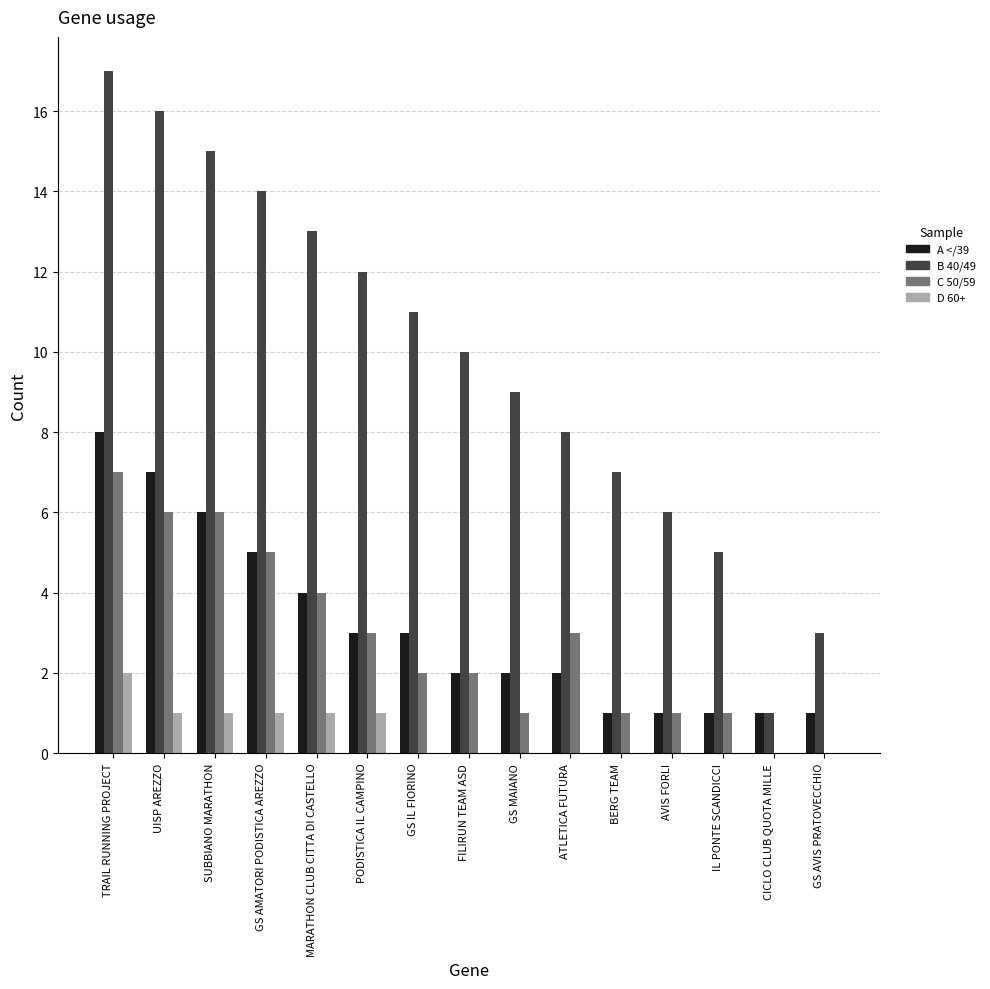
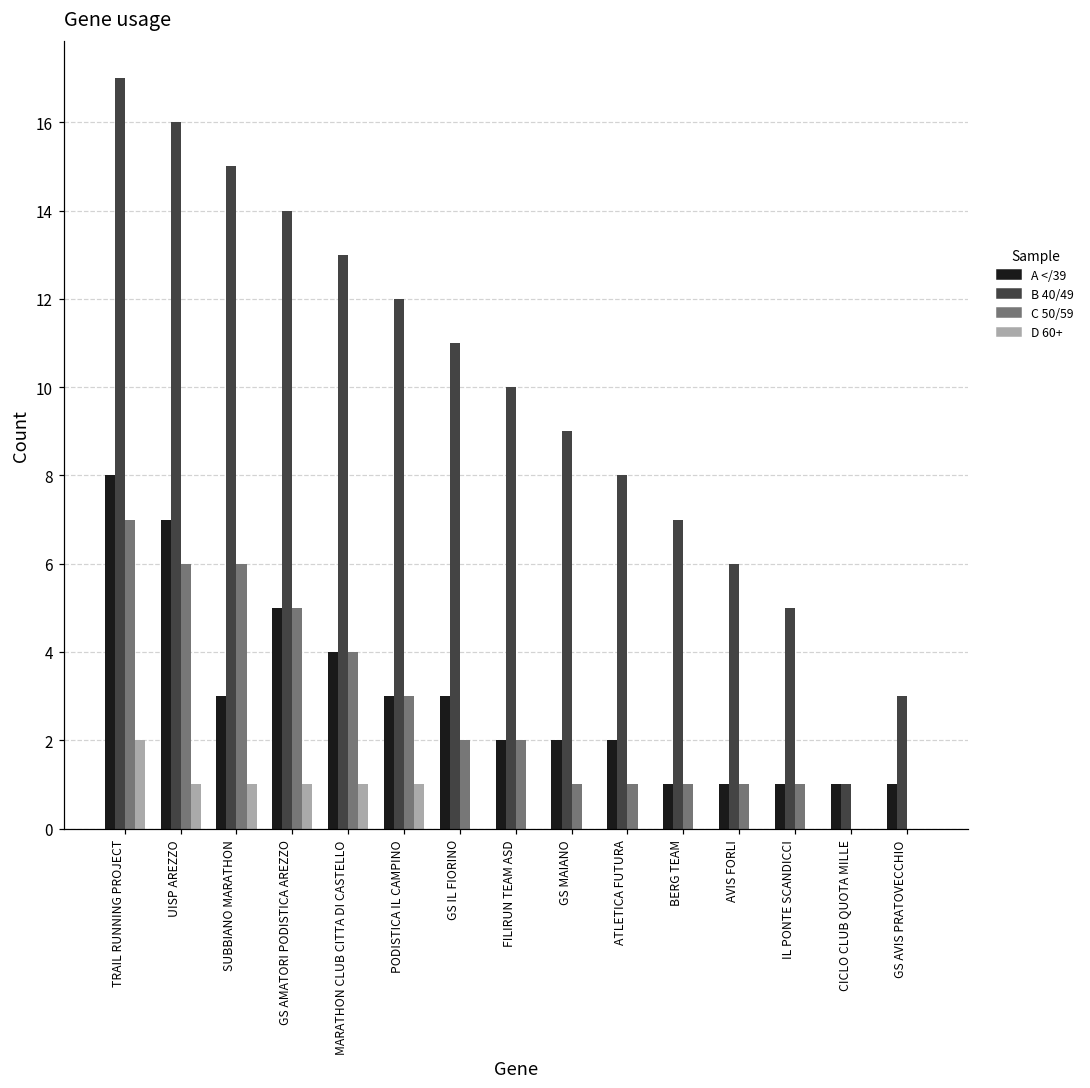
  {
    "A </39": {
      "TRAIL RUNNING PROJECT": 8,
      "UISP AREZZO": 7,
-     "SUBBIANO MARATHON": 6,
+     "SUBBIANO MARATHON": 3,
      "GS AMATORI PODISTICA AREZZO": 5,
      "MARATHON CLUB CITTA DI CASTELLO": 4,
      "PODISTICA IL CAMPINO": 3,
      "GS IL FIORINO": 3,
      "FILIRUN TEAM ASD": 2,
      "GS MAIANO": 2,
      "ATLETICA FUTURA": 2,
      "BERG TEAM": 1,
      "AVIS FORLI": 1,
      "IL PONTE SCANDICCI": 1,
      "CICLO CLUB QUOTA MILLE": 1,
      "GS AVIS PRATOVECCHIO": 1
    },
    "B 40/49": {
      "TRAIL RUNNING PROJECT": 17,
      "UISP AREZZO": 16,
      "SUBBIANO MARATHON": 15,
      "GS AMATORI PODISTICA AREZZO": 14,
      "MARATHON CLUB CITTA DI CASTELLO": 13,
      "PODISTICA IL CAMPINO": 12,
      "GS IL FIORINO": 11,
      "FILIRUN TEAM ASD": 10,
      "GS MAIANO": 9,
      "ATLETICA FUTURA": 8,
      "BERG TEAM": 7,
      "AVIS FORLI": 6,
      "IL PONTE SCANDICCI": 5,
      "CICLO CLUB QUOTA MILLE": 1,
      "GS AVIS PRATOVECCHIO": 3
    },
    "C 50/59": {
      "TRAIL RUNNING PROJECT": 7,
      "UISP AREZZO": 6,
      "SUBBIANO MARATHON": 6,
      "GS AMATORI PODISTICA AREZZO": 5,
      "MARATHON CLUB CITTA DI CASTELLO": 4,
      "PODISTICA IL CAMPINO": 3,
      "GS IL FIORINO": 2,
      "FILIRUN TEAM ASD": 2,
      "GS MAIANO": 1,
-     "ATLETICA FUTURA": 3,
+     "ATLETICA FUTURA": 1,
      "BERG TEAM": 1,
      "AVIS FORLI": 1,
      "IL PONTE SCANDICCI": 1,
      "CICLO CLUB QUOTA MILLE": 0,
      "GS AVIS PRATOVECCHIO": 0
    },
    "D 60+": {
      "TRAIL RUNNING PROJECT": 2,
      "UISP AREZZO": 1,
      "SUBBIANO MARATHON": 1,
      "GS AMATORI PODISTICA AREZZO": 1,
      "MARATHON CLUB CITTA DI CASTELLO": 1,
      "PODISTICA IL CAMPINO": 1,
      "GS IL FIORINO": 0,
      "FILIRUN TEAM ASD": 0,
      "GS MAIANO": 0,
      "ATLETICA FUTURA": 0,
      "BERG TEAM": 0,
      "AVIS FORLI": 0,
      "IL PONTE SCANDICCI": 0,
      "CICLO CLUB QUOTA MILLE": 0,
      "GS AVIS PRATOVECCHIO": 0
    }
  }
